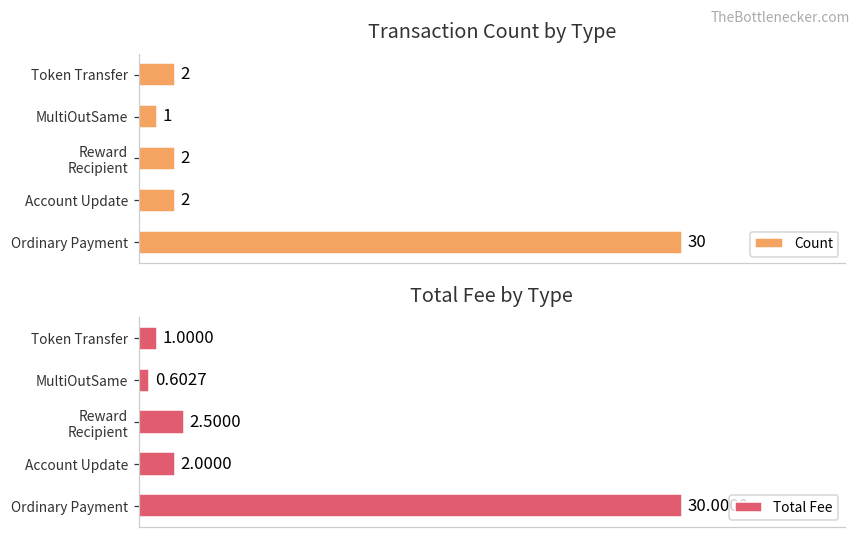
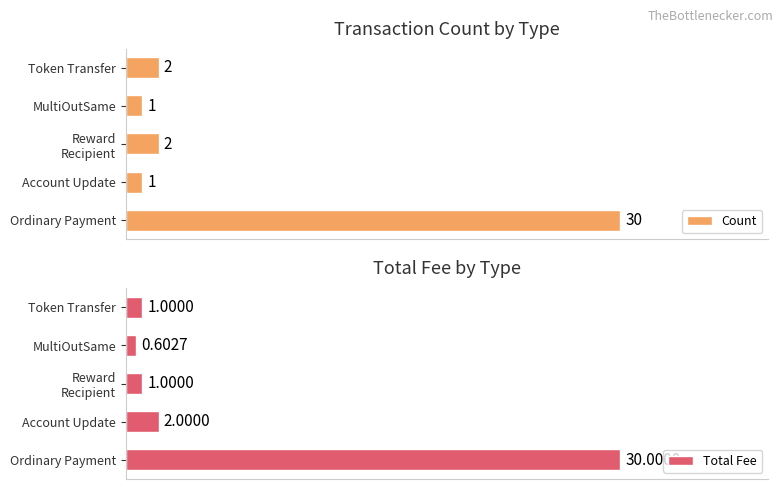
  {
    "Transaction Count by Type": {
      "Token Transfer": 2,
      "MultiOutSame": 1,
      "Reward Recipient": 2,
-     "Account Update": 2,
+     "Account Update": 1,
      "Ordinary Payment": 30
    },
    "Total Fee by Type": {
      "Token Transfer": 1.0000,
      "MultiOutSame": 0.6027,
-     "Reward Recipient": 2.5000,
+     "Reward Recipient": 1.0000,
      "Account Update": 2.0000
    }
  }
